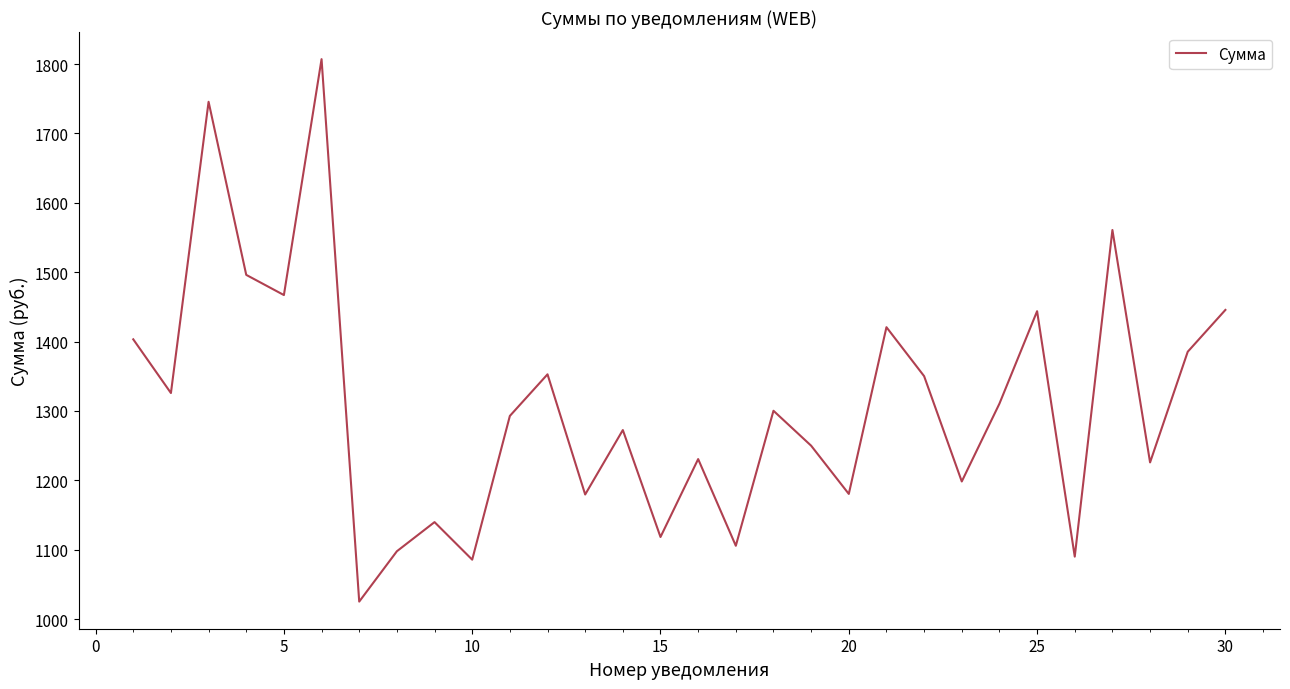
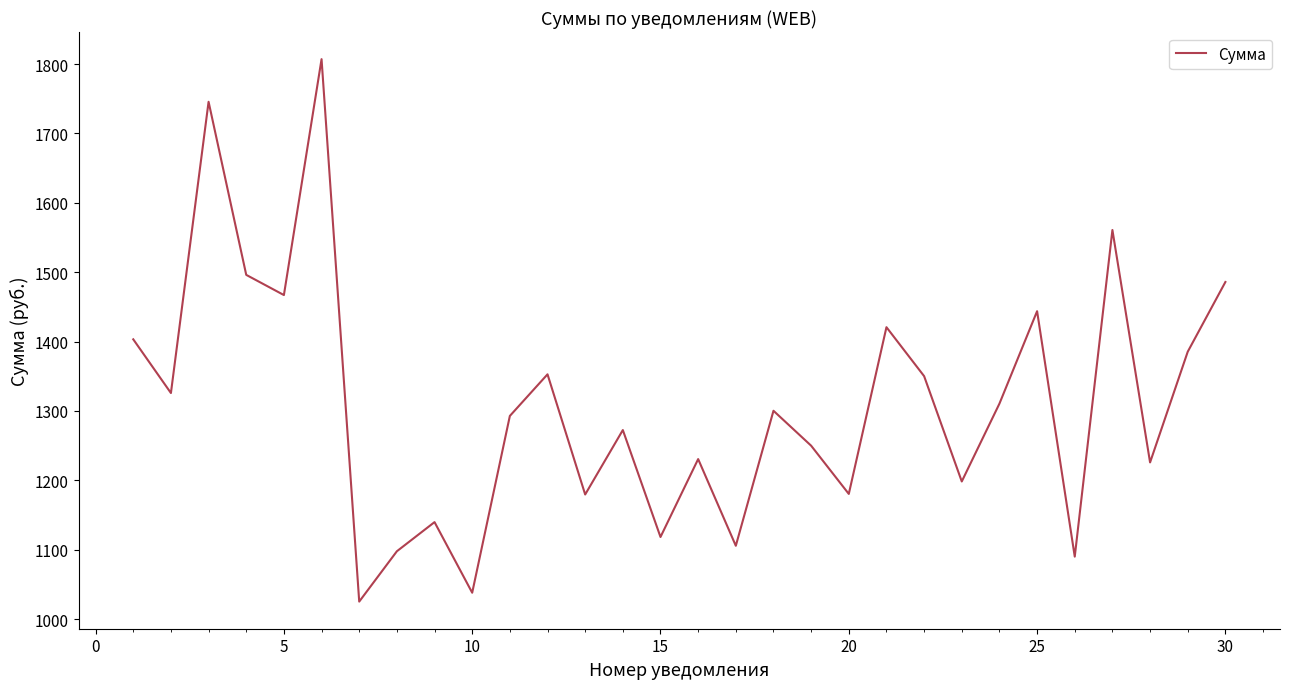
  {
    "5": 1470,
-   "10": 1090,
+   "10": 1040,
    "15": 1120,
    "20": 1180,
    "25": 1440,
-   "30": 1450
+   "30": 1490
  }
